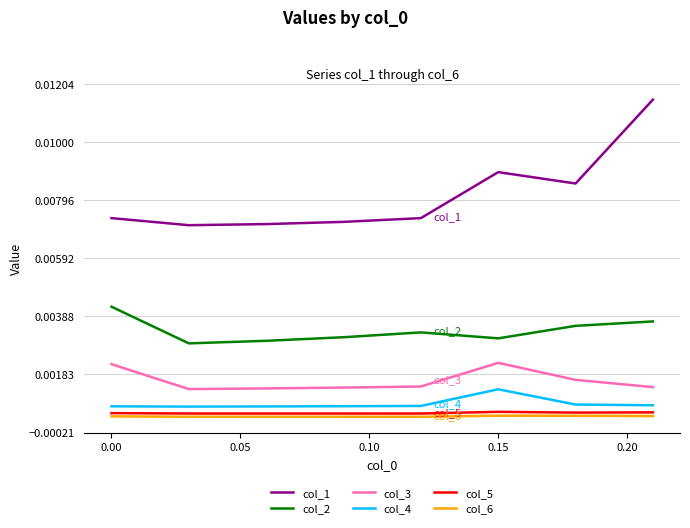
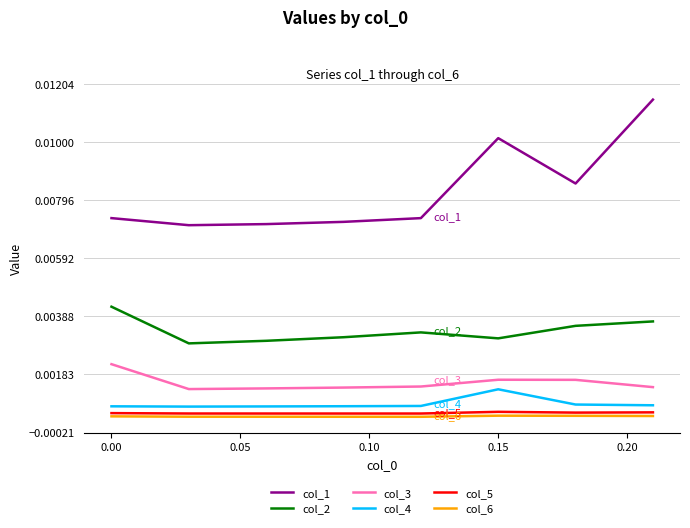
  {
    "col_1": {
      "0.00": 0.0073,
-     "0.15": 0.0089
+     "0.15": 0.0101
    },
    "col_2": {
      "0.00": 0.0042,
      "0.15": 0.0031
    },
    "col_3": {
      "0.00": 0.0022,
-     "0.15": 0.0022
+     "0.15": 0.0016
    },
    "col_4": {
      "0.00": 0.0007,
      "0.15": 0.0013
    },
    "col_5": {
      "0.00": 0.0005,
      "0.15": 0.0005
    },
    "col_6": {
      "0.00": 0.0004,
      "0.15": 0.0004
    }
  }
